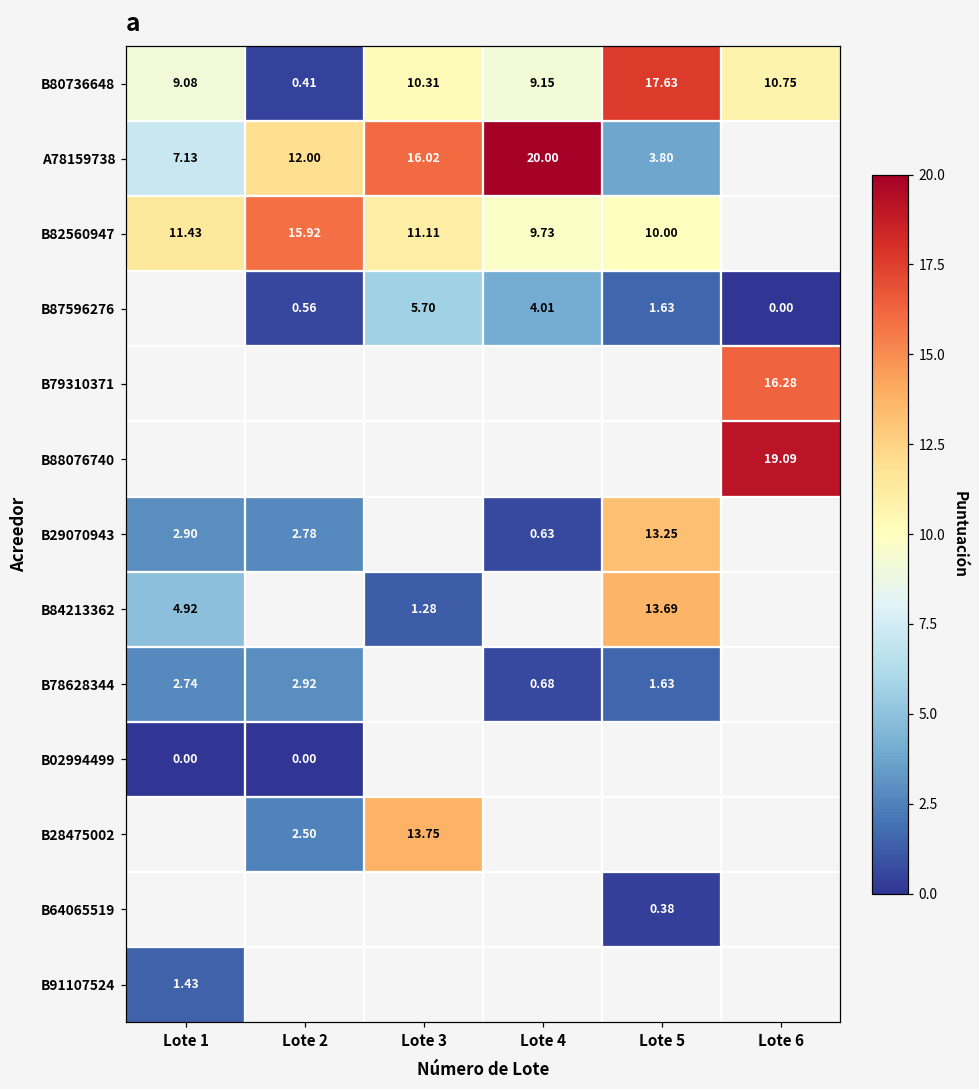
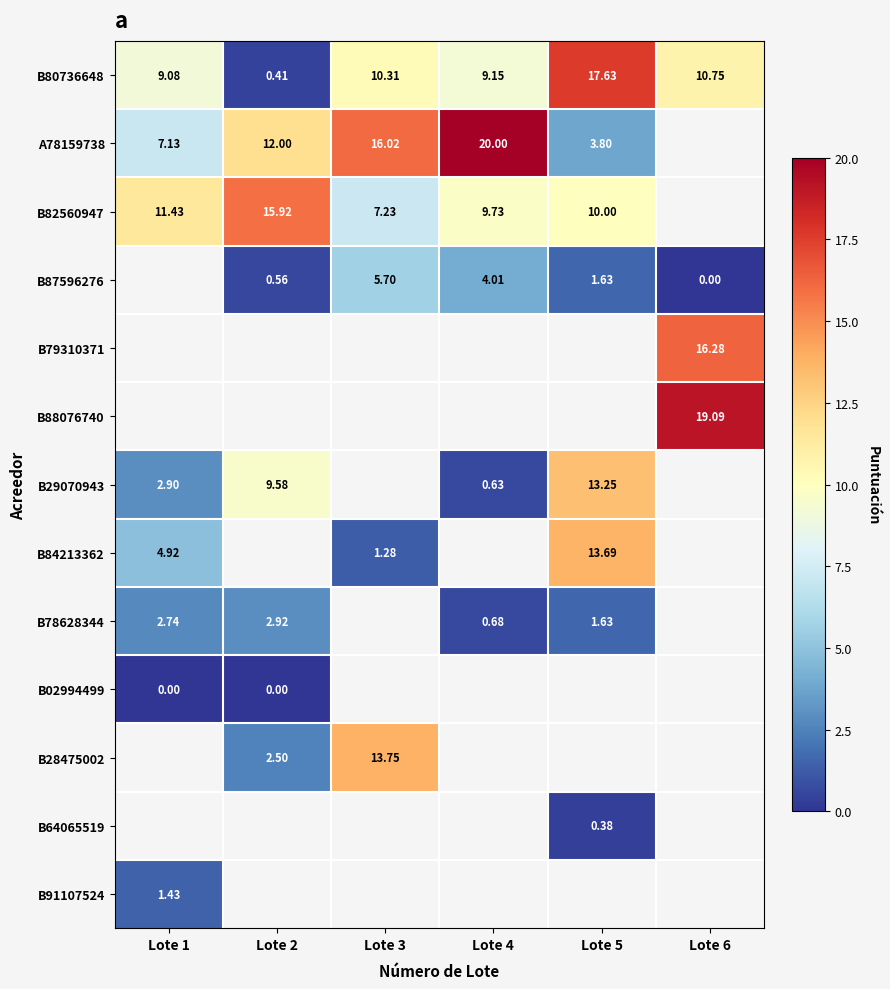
  {
    "B80736648": {
      "Lote 1": 9.08,
      "Lote 2": 0.41,
      "Lote 3": 10.31,
      "Lote 4": 9.15,
      "Lote 5": 17.63,
      "Lote 6": 10.75
    },
    "A78159738": {
      "Lote 1": 7.13,
      "Lote 2": 12.00,
      "Lote 3": 16.02,
      "Lote 4": 20.00,
      "Lote 5": 3.80
    },
    "B82560947": {
      "Lote 1": 11.43,
      "Lote 2": 15.92,
-     "Lote 3": 11.11,
+     "Lote 3": 7.23,
      "Lote 4": 9.73,
      "Lote 5": 10.00
    },
    "B87596276": {
      "Lote 2": 0.56,
      "Lote 3": 5.70,
      "Lote 4": 4.01,
      "Lote 5": 1.63,
      "Lote 6": 0.00
    },
    "B79310371": {
      "Lote 6": 16.28
    },
    "B88076740": {
      "Lote 6": 19.09
    },
    "B29070943": {
      "Lote 1": 2.90,
-     "Lote 2": 2.78,
+     "Lote 2": 9.58,
      "Lote 4": 0.63,
      "Lote 5": 13.25
    },
    "B84213362": {
      "Lote 1": 4.92,
      "Lote 3": 1.28,
      "Lote 5": 13.69
    },
    "B78628344": {
      "Lote 1": 2.74,
      "Lote 2": 2.92,
      "Lote 4": 0.68,
      "Lote 5": 1.63
    },
    "B02994499": {
      "Lote 1": 0.00,
      "Lote 2": 0.00
    },
    "B28475002": {
      "Lote 2": 2.50,
      "Lote 3": 13.75
    },
    "B64065519": {
      "Lote 5": 0.38
    },
    "B91107524": {
      "Lote 1": 1.43
    }
  }
